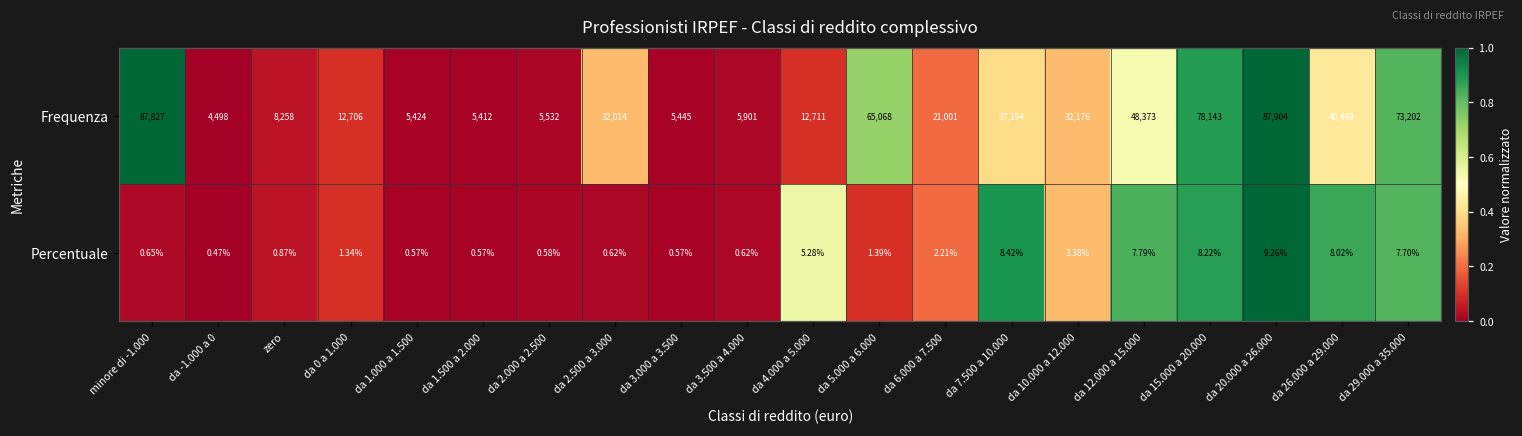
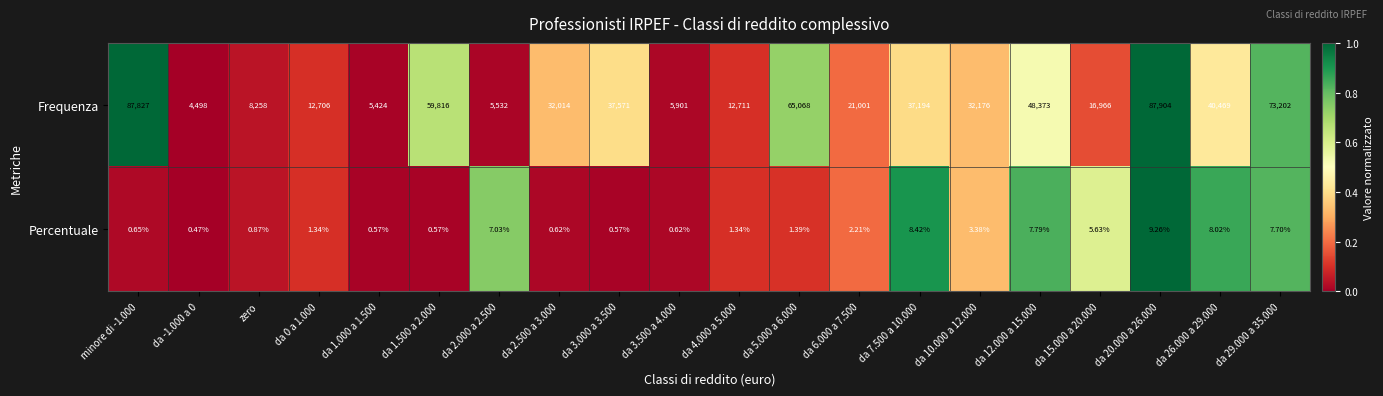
  {
    "Frequenza": {
      "minore di -1.000": "87,827",
      "da -1.000 a 0": "4,498",
      "zero": "8,258",
      "da 0 a 1.000": "12,706",
      "da 1.000 a 1.500": "5,424",
-     "da 1.500 a 2.000": "5,412",
+     "da 1.500 a 2.000": "59,816",
      "da 2.000 a 2.500": "5,532",
      "da 2.500 a 3.000": "32,014",
-     "da 3.000 a 3.500": "5,445",
+     "da 3.000 a 3.500": "37,571",
      "da 3.500 a 4.000": "5,901",
      "da 4.000 a 5.000": "12,711",
      "da 5.000 a 6.000": "65,068",
      "da 6.000 a 7.500": "21,001",
      "da 7.500 a 10.000": "37,194",
      "da 10.000 a 12.000": "32,176",
      "da 12.000 a 15.000": "48,373",
-     "da 15.000 a 20.000": "78,143",
+     "da 15.000 a 20.000": "16,966",
      "da 20.000 a 26.000": "87,904",
      "da 26.000 a 29.000": "40,469",
      "da 29.000 a 35.000": "73,202"
    },
    "Percentuale": {
      "minore di -1.000": "0.65%",
      "da -1.000 a 0": "0.47%",
      "zero": "0.87%",
      "da 0 a 1.000": "1.34%",
      "da 1.000 a 1.500": "0.57%",
      "da 1.500 a 2.000": "0.57%",
-     "da 2.000 a 2.500": "0.58%",
+     "da 2.000 a 2.500": "7.03%",
      "da 2.500 a 3.000": "0.62%",
      "da 3.000 a 3.500": "0.57%",
      "da 3.500 a 4.000": "0.62%",
-     "da 4.000 a 5.000": "5.28%",
+     "da 4.000 a 5.000": "1.34%",
      "da 5.000 a 6.000": "1.39%",
      "da 6.000 a 7.500": "2.21%",
      "da 7.500 a 10.000": "8.42%",
      "da 10.000 a 12.000": "3.38%",
      "da 12.000 a 15.000": "7.79%",
-     "da 15.000 a 20.000": "8.22%",
+     "da 15.000 a 20.000": "5.63%",
      "da 20.000 a 26.000": "9.26%",
      "da 26.000 a 29.000": "8.02%",
      "da 29.000 a 35.000": "7.70%"
    }
  }
